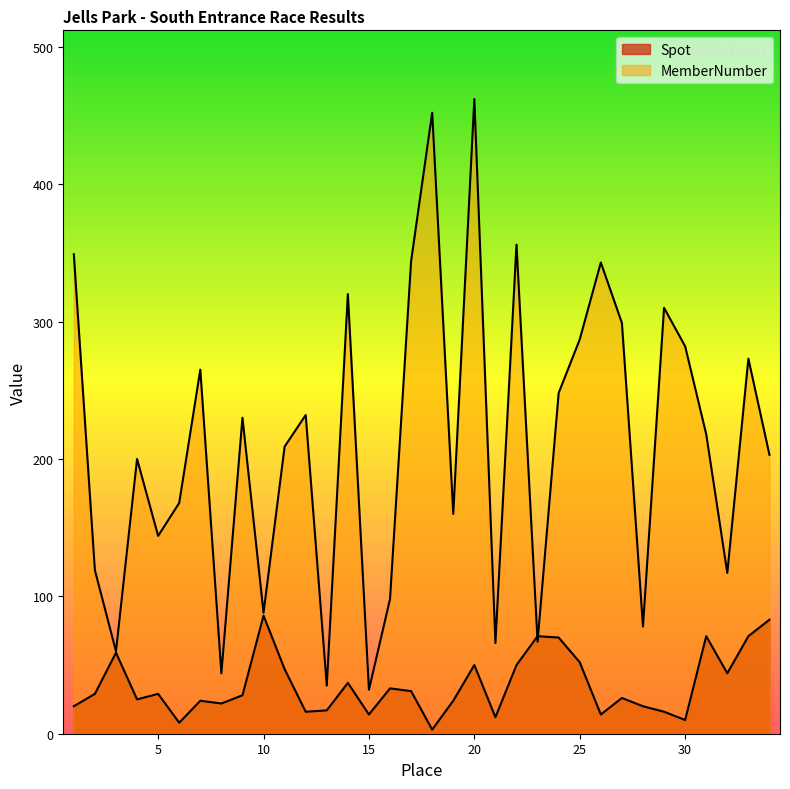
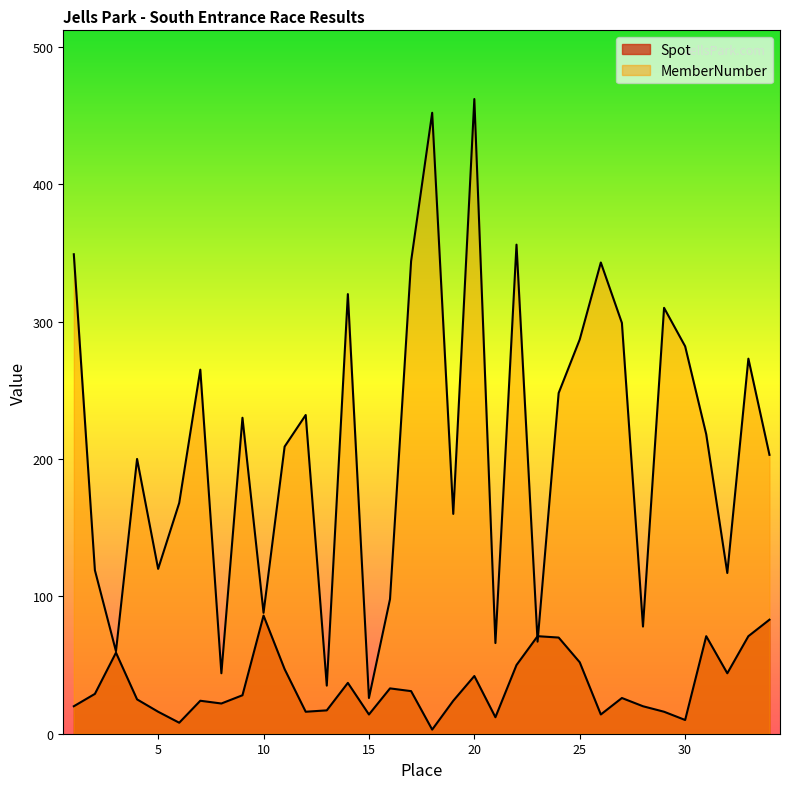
  {
    "Spot": {
-     "5": 29,
+     "5": 16,
      "10": 86,
      "15": 14,
-     "20": 50,
+     "20": 42,
      "25": 52,
      "30": 10
    },
    "MemberNumber": {
-     "5": 144,
+     "5": 120,
      "10": 88,
-     "15": 32,
+     "15": 26,
      "20": 462,
      "25": 287,
      "30": 282
    }
  }
